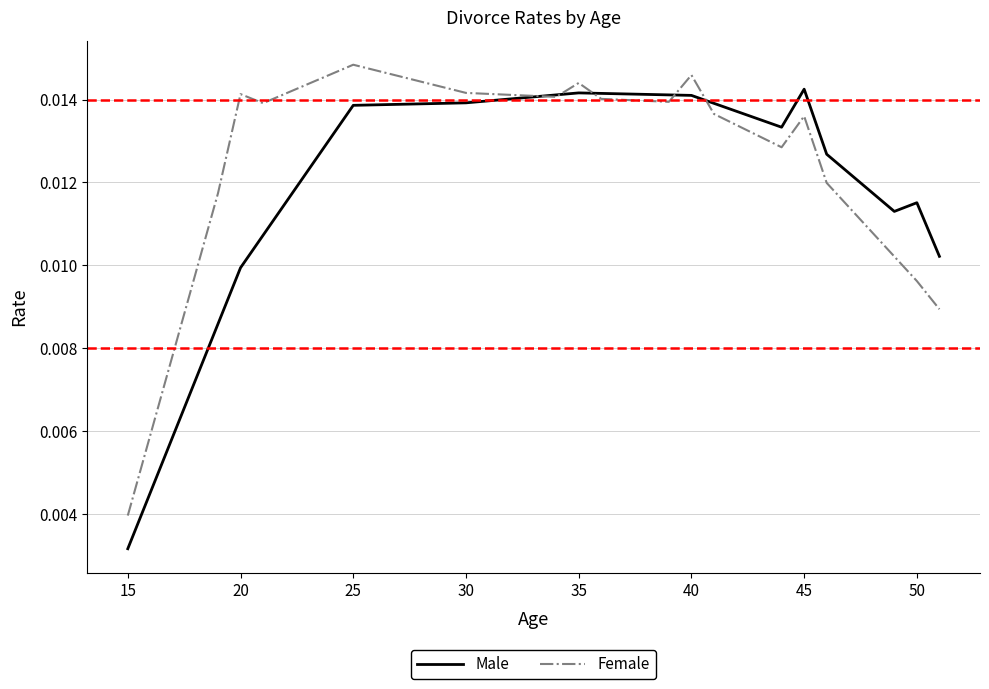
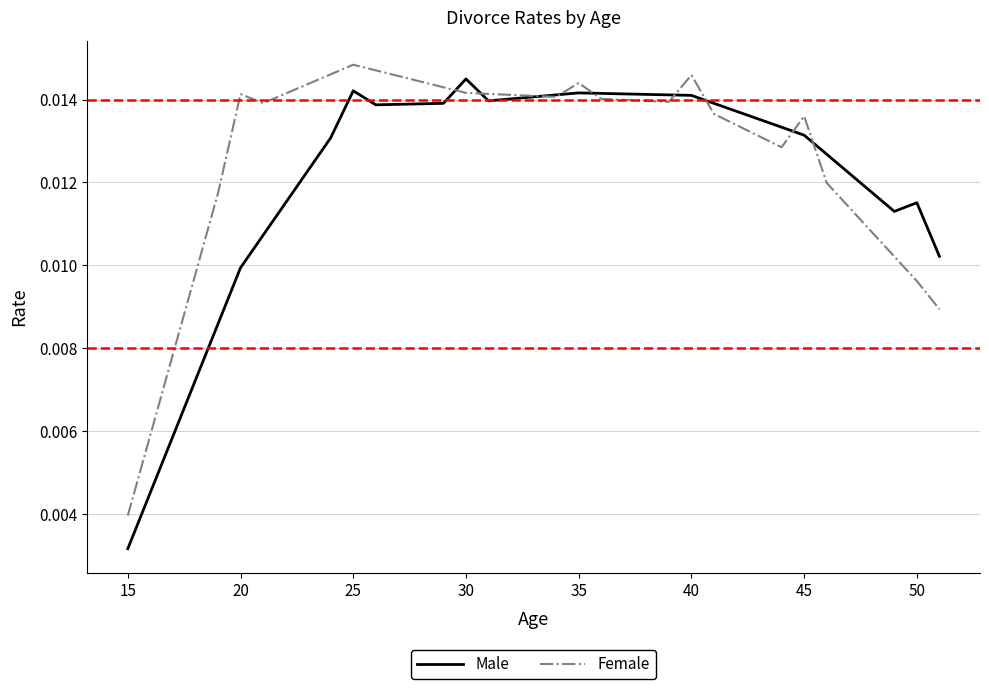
  {
    "Male": {
      "15": 0.0032,
      "20": 0.0099,
-     "25": 0.0139,
-     "30": 0.0139,
+     "25": 0.0142,
+     "30": 0.0145,
      "35": 0.0142,
      "40": 0.0141,
-     "45": 0.0143,
+     "45": 0.0131,
      "50": 0.0115
    },
    "Female": {
      "15": 0.0040,
      "20": 0.0141,
      "25": 0.0148,
      "30": 0.0142,
      "35": 0.0144,
      "40": 0.0146,
      "45": 0.0136,
      "50": 0.0096
    }
  }
